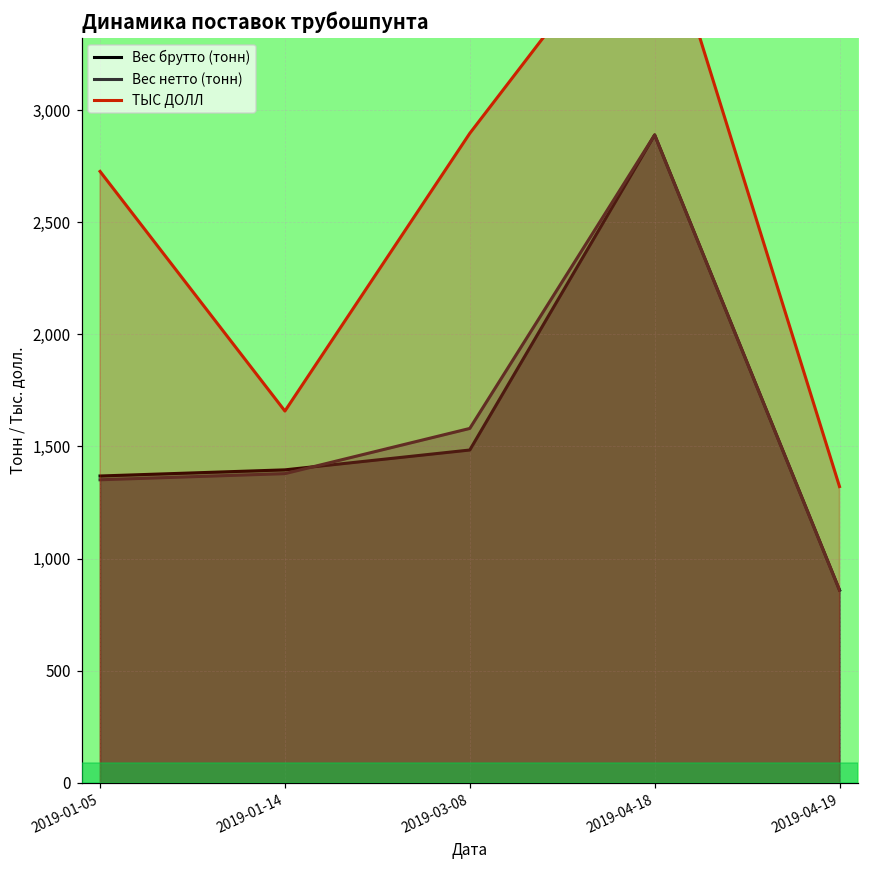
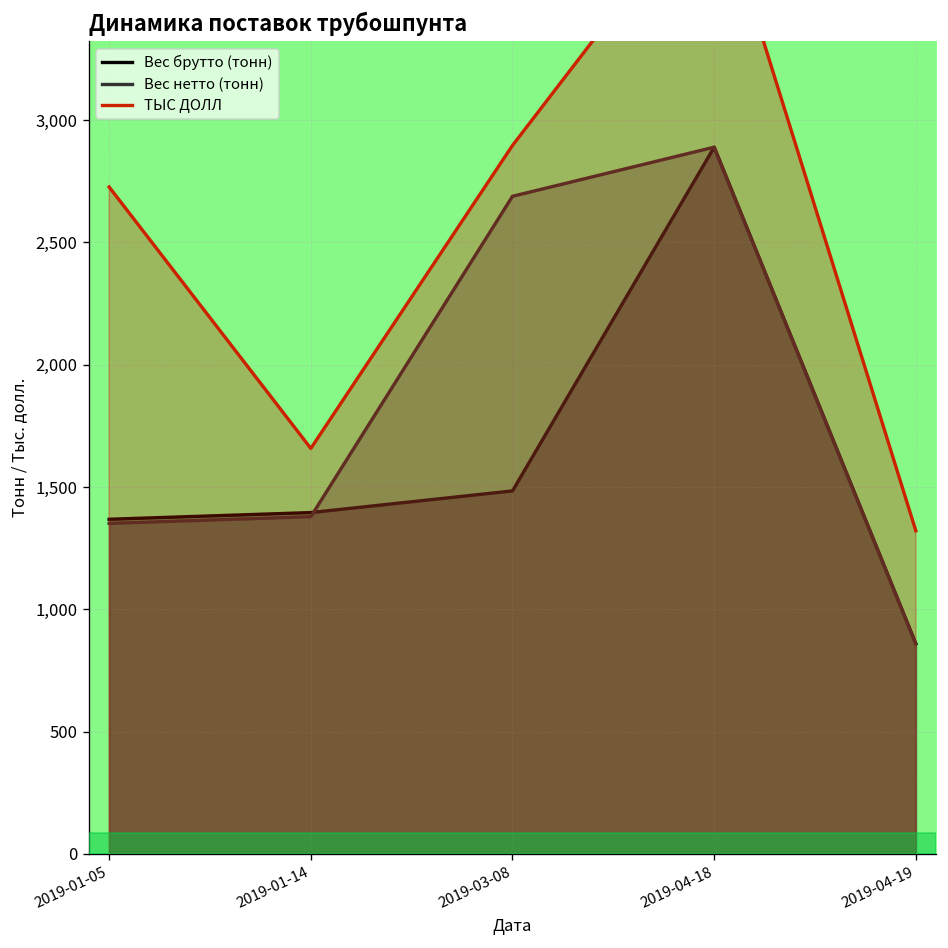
  {
    "Вес брутто (тонн)": {
      "2019-01-05": "1,370",
      "2019-01-14": "1,400",
      "2019-03-08": "1,480"
    },
    "Вес нетто (тонн)": {
      "2019-01-05": "1,350",
      "2019-01-14": "1,380",
-     "2019-03-08": "1,580"
+     "2019-03-08": "2,690"
    },
    "ТЫС ДОЛЛ": {
      "2019-01-05": "2,730",
      "2019-01-14": "1,660",
      "2019-03-08": "2,900",
      "2019-04-19": "1,320"
    }
  }
